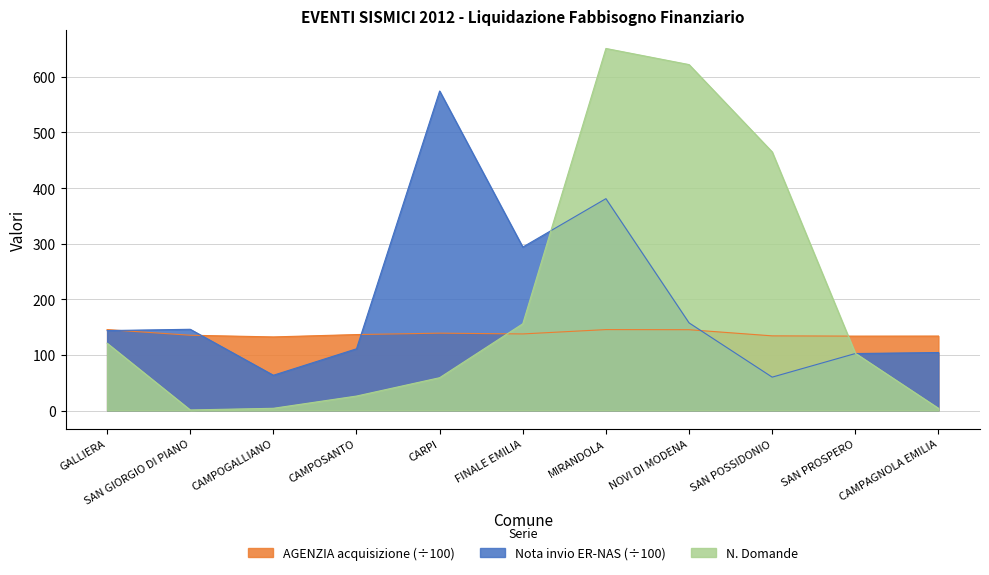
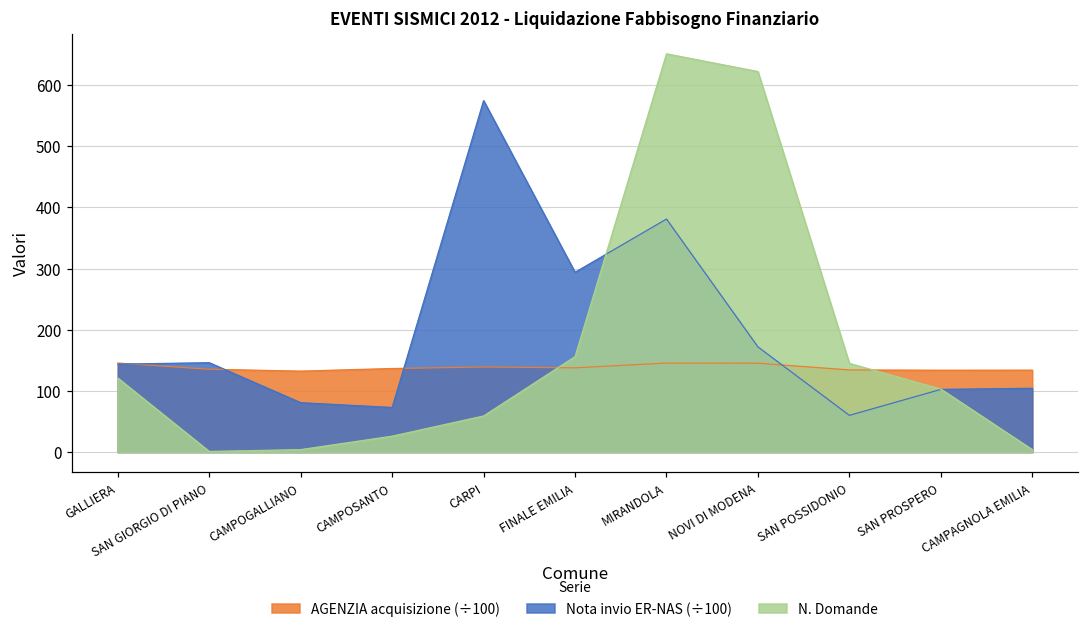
  {
    "AGENZIA acquisizione (÷100)": {
      "SAN GIORGIO DI PIANO": 140,
      "CAMPOGALLIANO": 130,
      "CAMPOSANTO": 140,
      "CARPI": 140,
      "FINALE EMILIA": 140,
      "MIRANDOLA": 150,
      "NOVI DI MODENA": 150,
      "SAN POSSIDONIO": 130,
      "SAN PROSPERO": 130,
      "CAMPAGNOLA EMILIA": 130
    },
    "Nota invio ER-NAS (÷100)": {
      "SAN GIORGIO DI PIANO": 150,
-     "CAMPOGALLIANO": 60,
-     "CAMPOSANTO": 110,
+     "CAMPOGALLIANO": 80,
+     "CAMPOSANTO": 70,
      "CARPI": 570,
      "FINALE EMILIA": 290,
      "MIRANDOLA": 380,
-     "NOVI DI MODENA": 160,
+     "NOVI DI MODENA": 170,
      "SAN POSSIDONIO": 60,
      "CAMPAGNOLA EMILIA": 100
    },
    "N. Domande": {
      "GALLIERA": 120,
      "SAN GIORGIO DI PIANO": 0,
      "CAMPOGALLIANO": 0,
      "CAMPOSANTO": 30,
      "CARPI": 60,
      "FINALE EMILIA": 160,
      "MIRANDOLA": 650,
      "NOVI DI MODENA": 620,
-     "SAN POSSIDONIO": 470,
+     "SAN POSSIDONIO": 150,
      "CAMPAGNOLA EMILIA": 0
    }
  }
